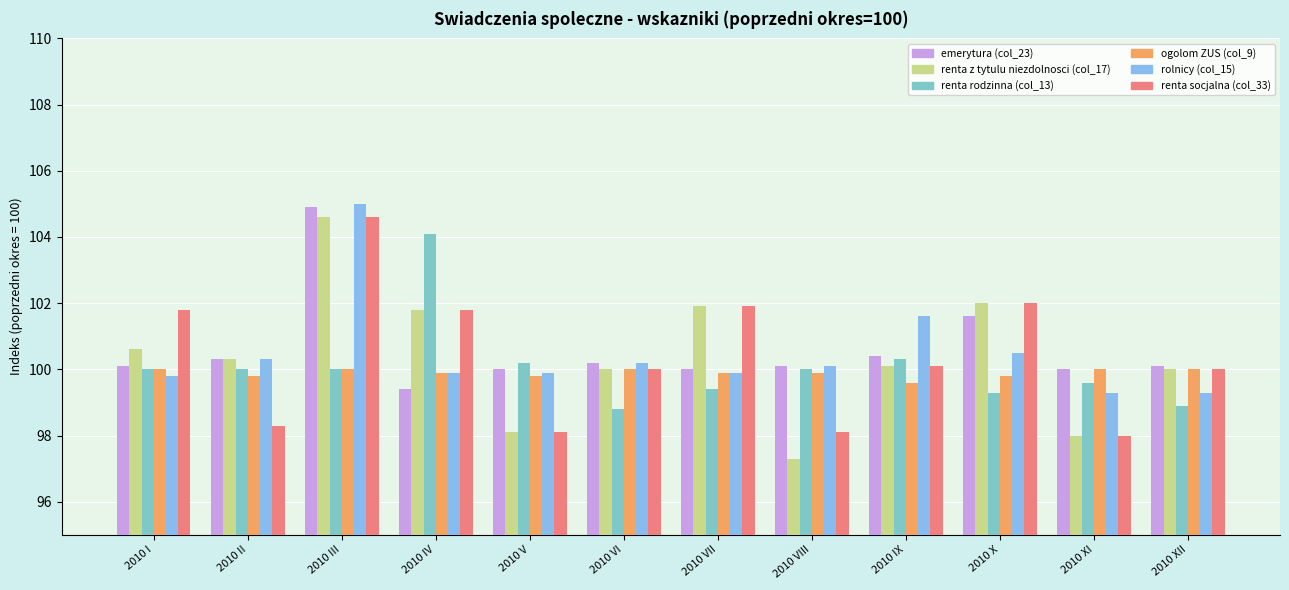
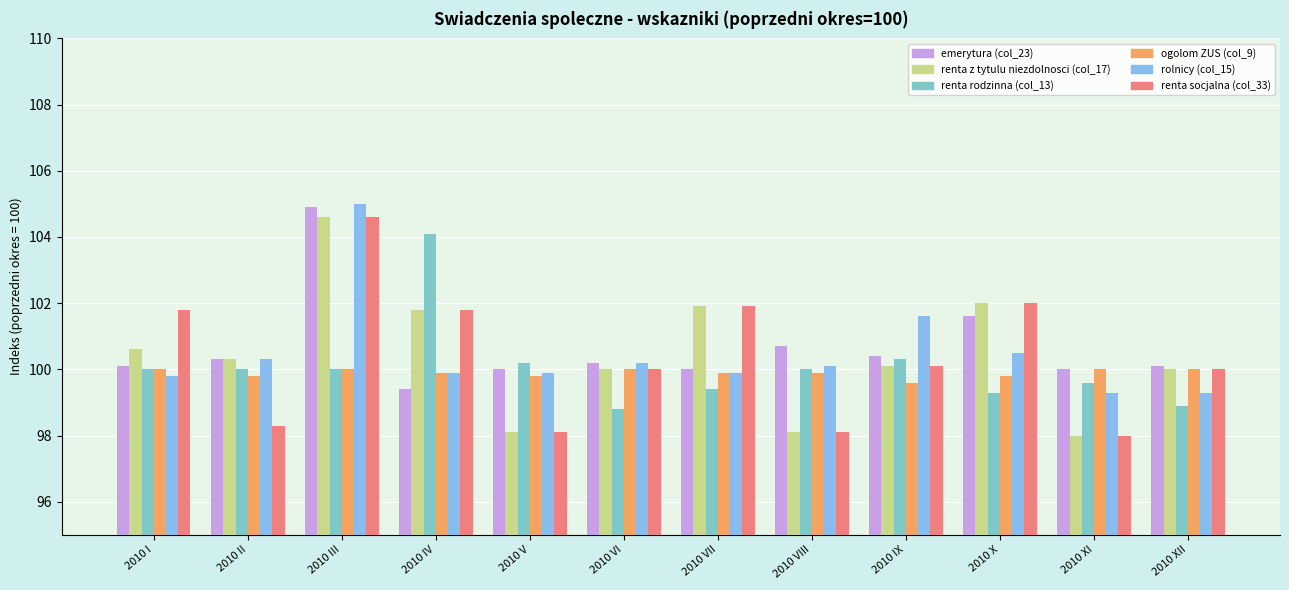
  {
    "emerytura (col_23)": {
      "2010 I": 100.1,
      "2010 II": 100.3,
      "2010 III": 104.9,
      "2010 IV": 99.4,
      "2010 V": 100.0,
      "2010 VI": 100.2,
      "2010 VII": 100.0,
-     "2010 VIII": 100.1,
+     "2010 VIII": 100.7,
      "2010 IX": 100.4,
      "2010 X": 101.6,
      "2010 XI": 100.0,
      "2010 XII": 100.1
    },
    "renta z tytulu niezdolnosci (col_17)": {
      "2010 I": 100.6,
      "2010 II": 100.3,
      "2010 III": 104.6,
      "2010 IV": 101.8,
      "2010 V": 98.1,
      "2010 VI": 100.0,
      "2010 VII": 101.9,
-     "2010 VIII": 97.3,
+     "2010 VIII": 98.1,
      "2010 IX": 100.1,
      "2010 X": 102.0,
      "2010 XI": 98.0,
      "2010 XII": 100.0
    }
  }
